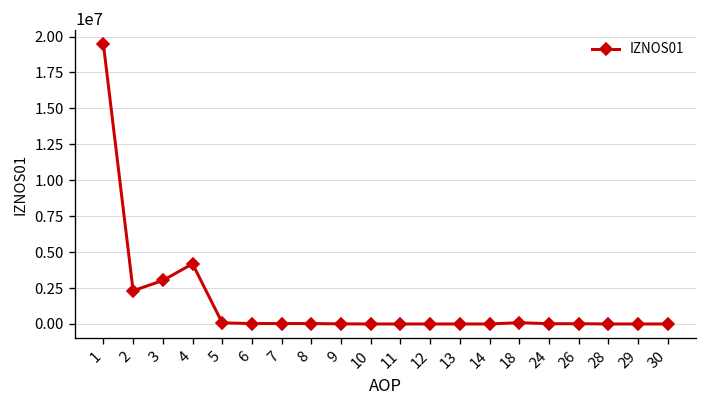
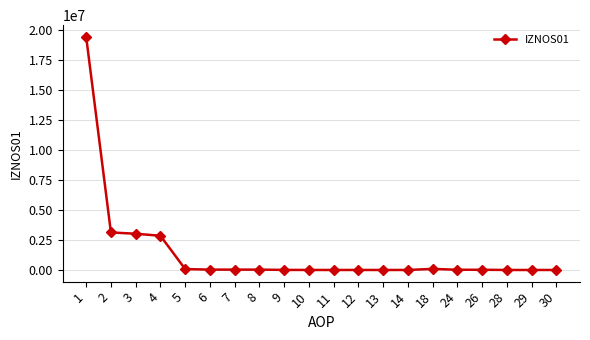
  {
    "1": 19500000,
-   "2": 2300000,
+   "2": 3100000,
    "3": 3000000,
-   "4": 4200000,
+   "4": 2900000,
    "5": 100000,
    "6": 0,
    "7": 0,
    "8": 0,
    "9": 0,
    "10": 0,
    "11": 0,
    "12": 0,
    "13": 0,
    "14": 0,
    "18": 100000,
    "24": 0,
    "26": 0,
    "28": 0,
    "29": 0,
    "30": 0
  }
